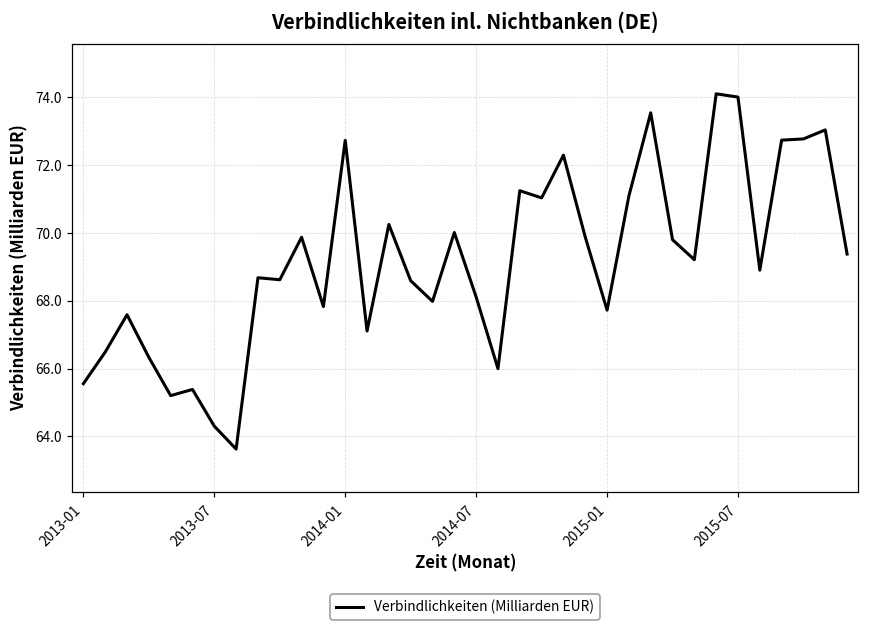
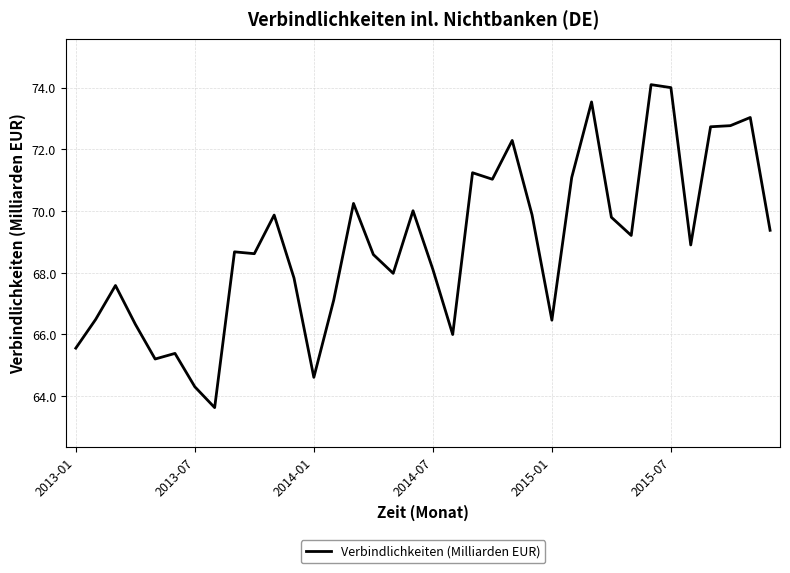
  {
    "2013-01": 65.6,
    "2013-07": 64.3,
-   "2014-01": 72.7,
+   "2014-01": 64.6,
    "2014-07": 68.1,
-   "2015-01": 67.7,
+   "2015-01": 66.5,
    "2015-07": 74.0
  }
